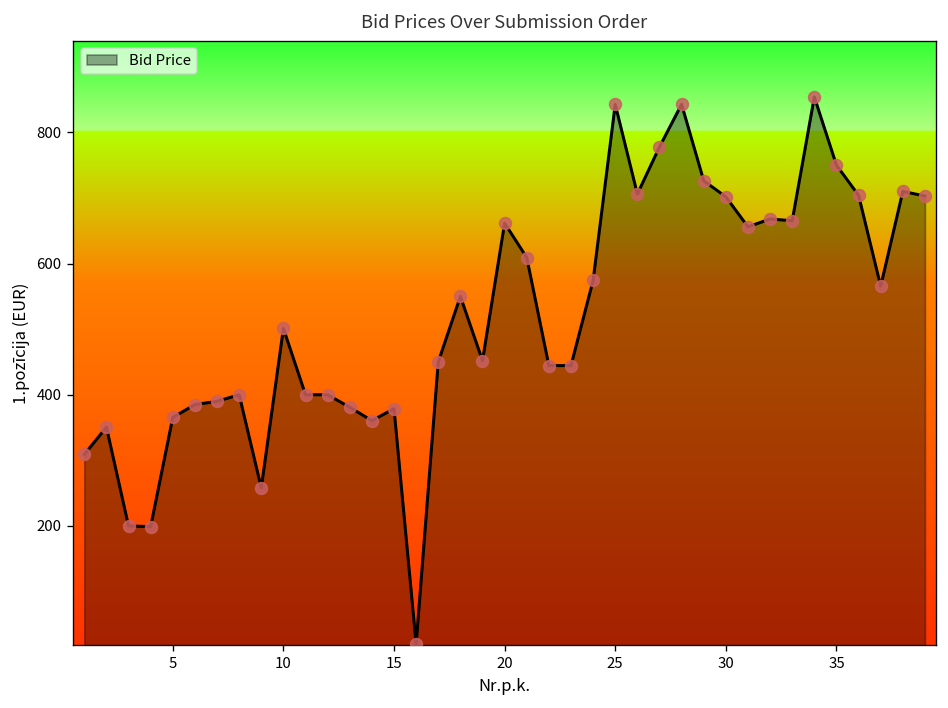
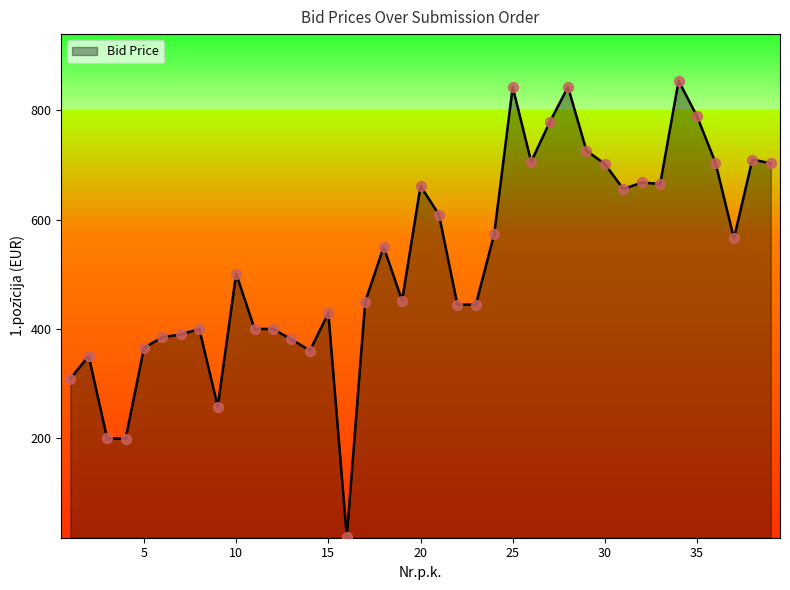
  {
    "5": 370,
    "10": 500,
-   "15": 380,
+   "15": 430,
    "20": 660,
    "25": 840,
    "30": 700,
-   "35": 750
+   "35": 790
  }
